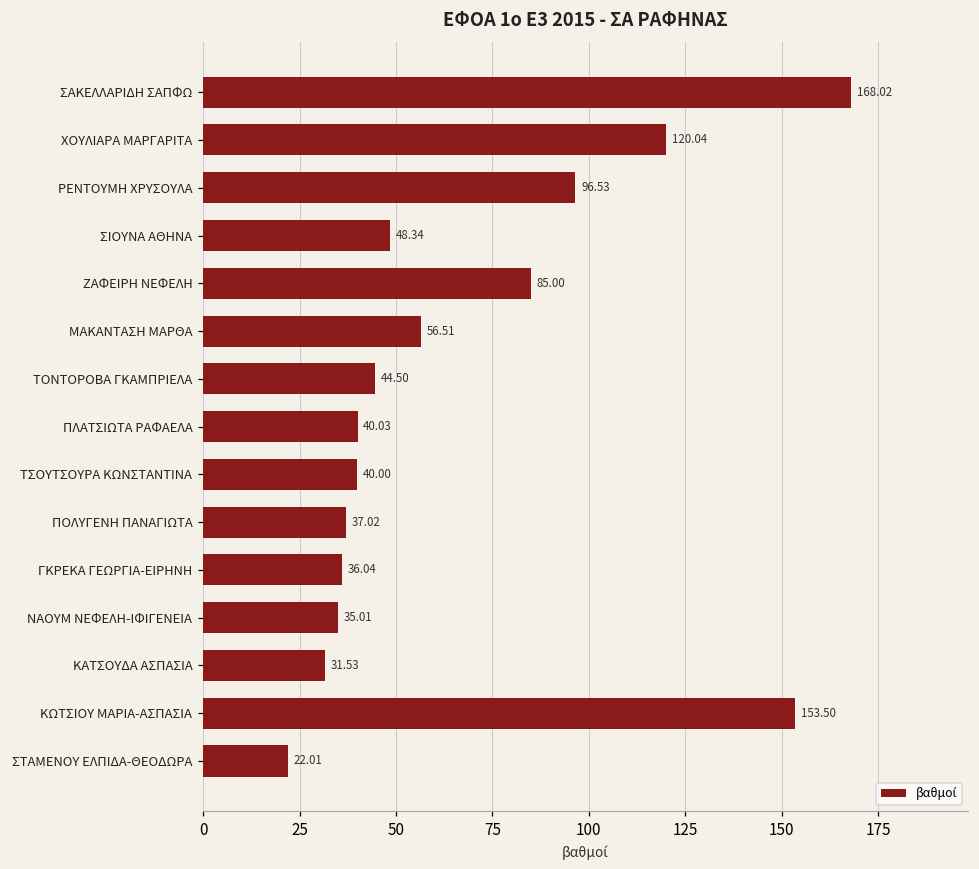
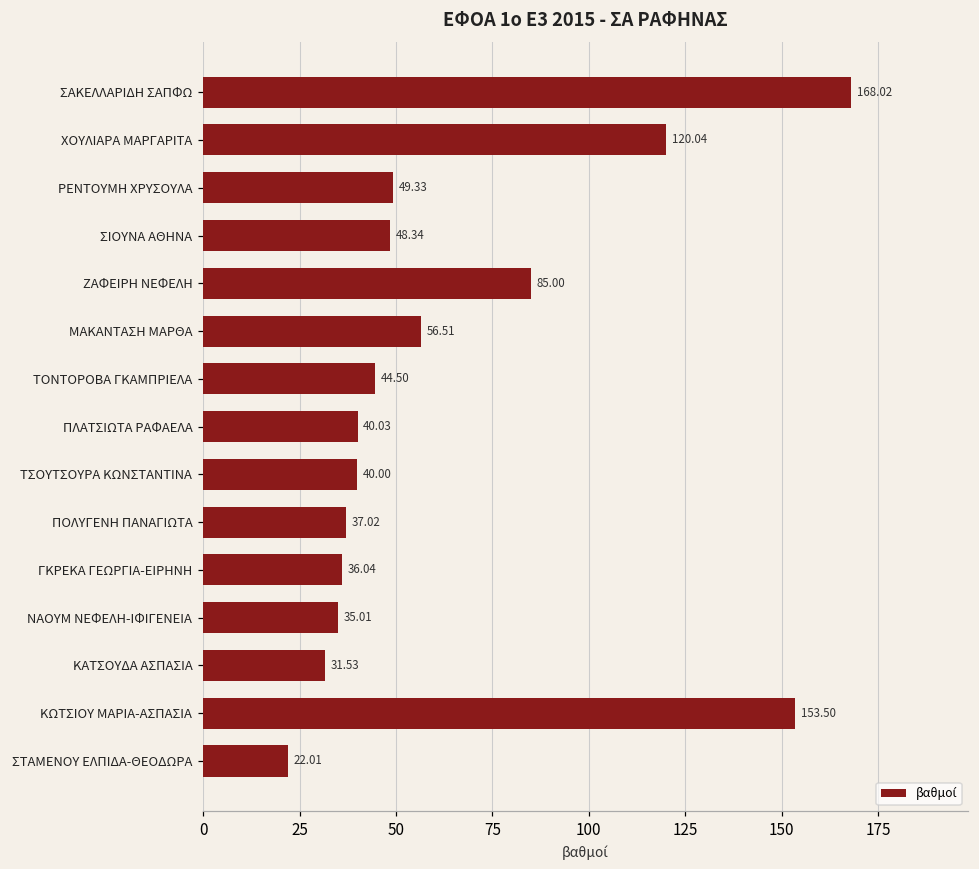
  {
    "ΣΑΚΕΛΛΑΡΙΔΗ ΣΑΠΦΩ": 168.02,
    "ΧΟΥΛΙΑΡΑ ΜΑΡΓΑΡΙΤΑ": 120.04,
-   "ΡΕΝΤΟΥΜΗ ΧΡΥΣΟΥΛΑ": 96.53,
+   "ΡΕΝΤΟΥΜΗ ΧΡΥΣΟΥΛΑ": 49.33,
    "ΣΙΟΥΝΑ ΑΘΗΝΑ": 48.34,
    "ΖΑΦΕΙΡΗ ΝΕΦΕΛΗ": 85.00,
    "ΜΑΚΑΝΤΑΣΗ ΜΑΡΘΑ": 56.51,
    "ΤΟΝΤΟΡΟΒΑ ΓΚΑΜΠΡΙΕΛΑ": 44.50,
    "ΠΛΑΤΣΙΩΤΑ ΡΑΦΑΕΛΑ": 40.03,
    "ΤΣΟΥΤΣΟΥΡΑ ΚΩΝΣΤΑΝΤΙΝΑ": 40.00,
    "ΠΟΛΥΓΕΝΗ ΠΑΝΑΓΙΩΤΑ": 37.02,
    "ΓΚΡΕΚΑ ΓΕΩΡΓΙΑ-ΕΙΡΗΝΗ": 36.04,
    "ΝΑΟΥΜ ΝΕΦΕΛΗ-ΙΦΙΓΕΝΕΙΑ": 35.01,
    "ΚΑΤΣΟΥΔΑ ΑΣΠΑΣΙΑ": 31.53,
    "ΚΩΤΣΙΟΥ ΜΑΡΙΑ-ΑΣΠΑΣΙΑ": 153.50,
    "ΣΤΑΜΕΝΟΥ ΕΛΠΙΔΑ-ΘΕΟΔΩΡΑ": 22.01
  }
